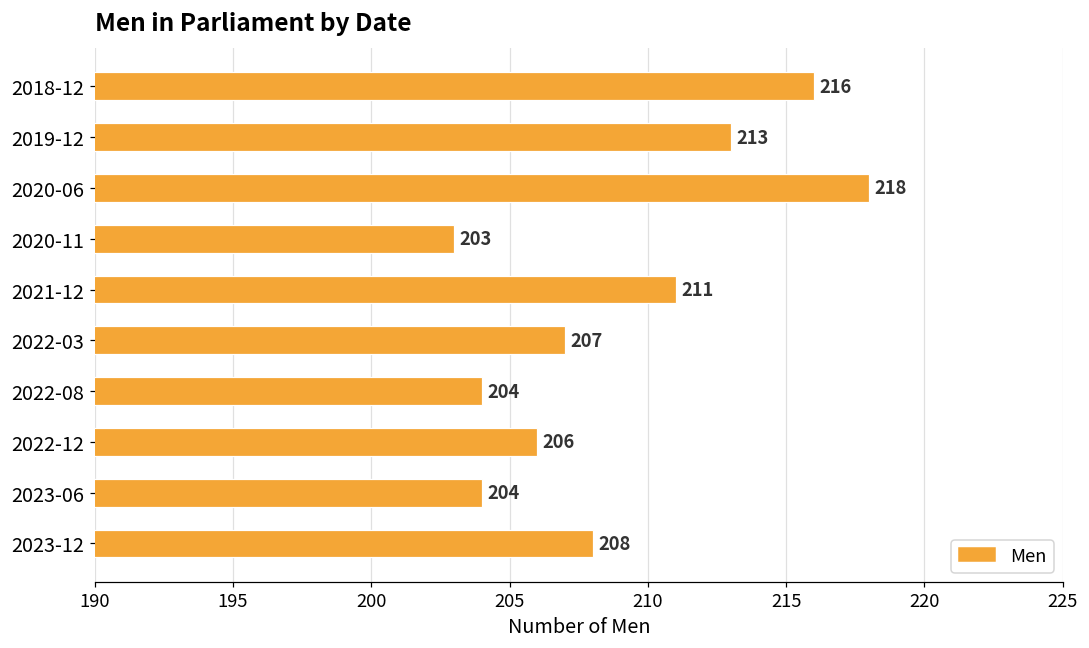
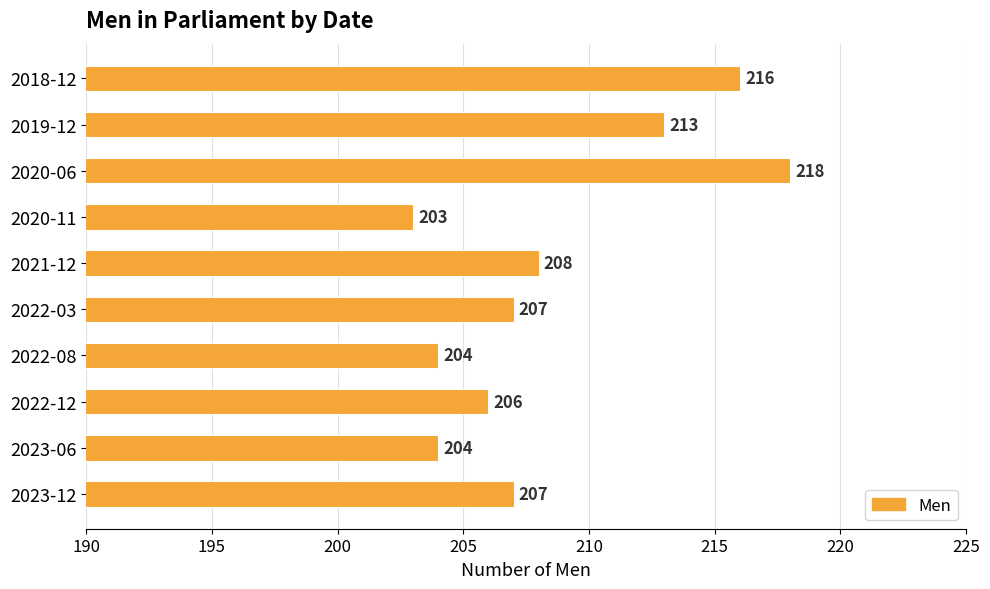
  {
    "2018-12": 216,
    "2019-12": 213,
    "2020-06": 218,
    "2020-11": 203,
-   "2021-12": 211,
+   "2021-12": 208,
    "2022-03": 207,
    "2022-08": 204,
    "2022-12": 206,
    "2023-06": 204,
-   "2023-12": 208
+   "2023-12": 207
  }
